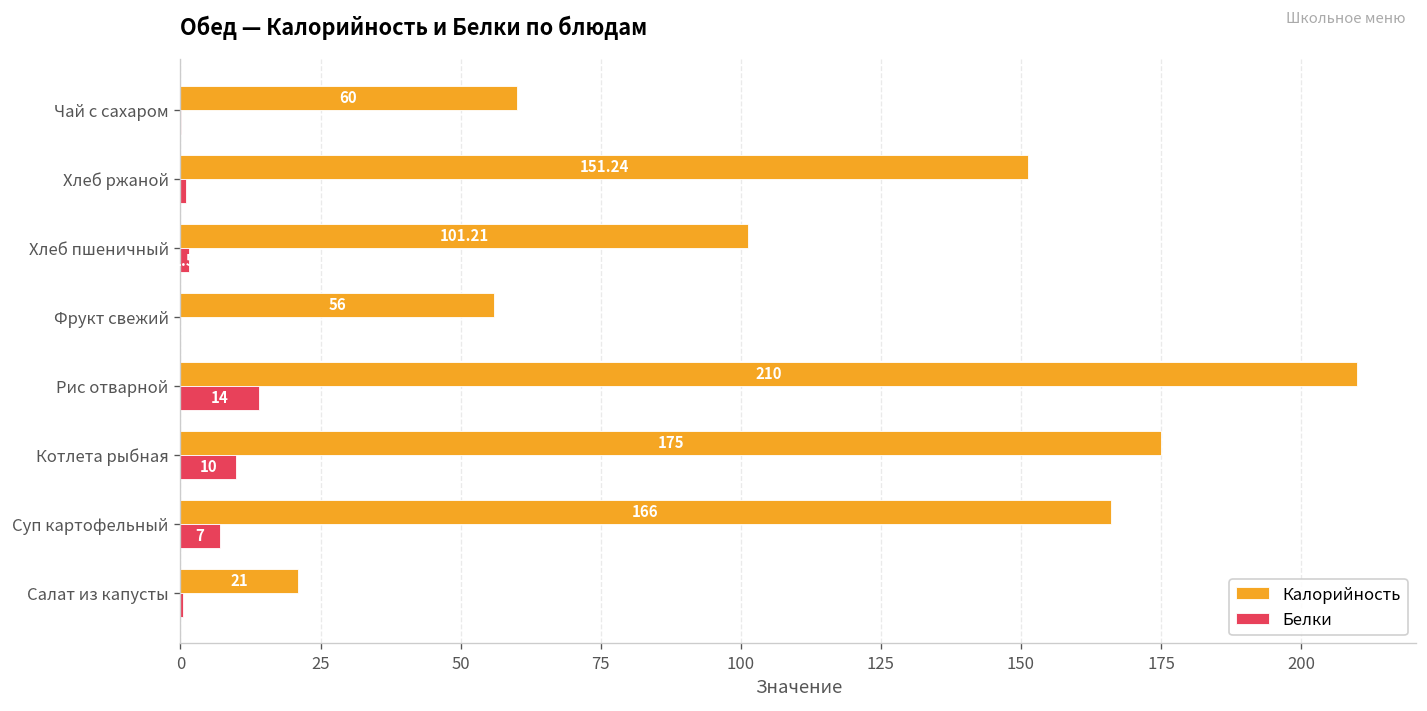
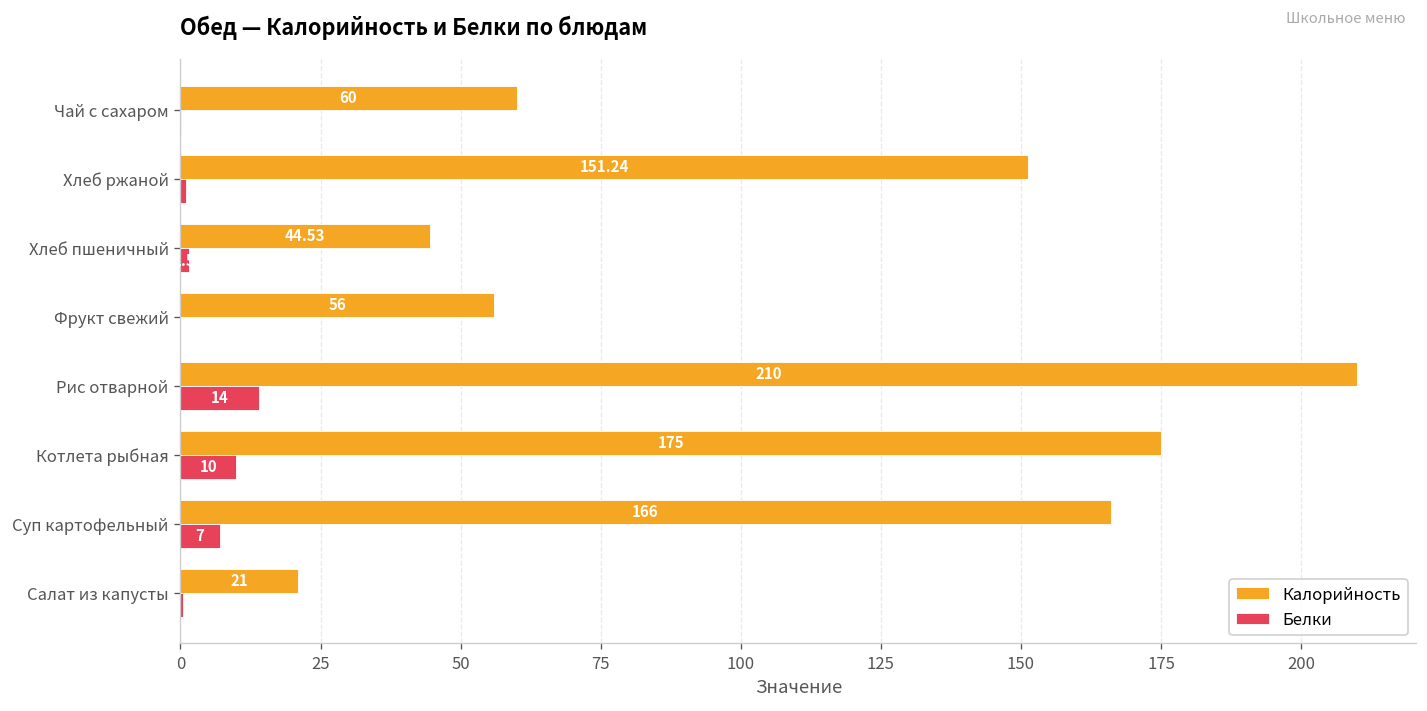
  {
    "Калорийность": {
      "Чай с сахаром": 60,
      "Хлеб ржаной": 151.24,
-     "Хлеб пшеничный": 101.21,
+     "Хлеб пшеничный": 44.53,
      "Фрукт свежий": 56,
      "Рис отварной": 210,
      "Котлета рыбная": 175,
      "Суп картофельный": 166,
      "Салат из капусты": 21
    },
    "Белки": {
      "Рис отварной": 14,
      "Котлета рыбная": 10,
      "Суп картофельный": 7
    }
  }
